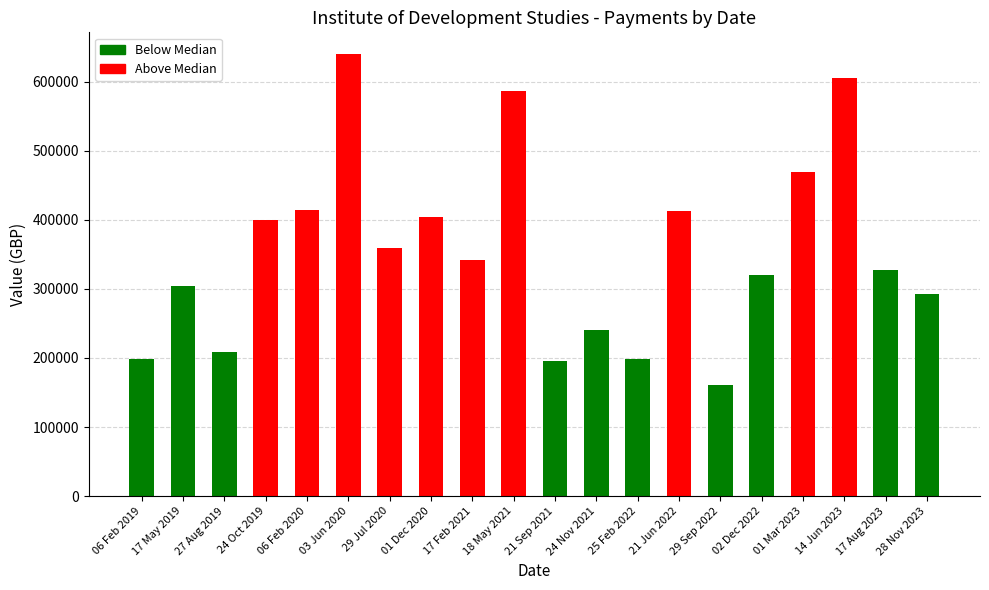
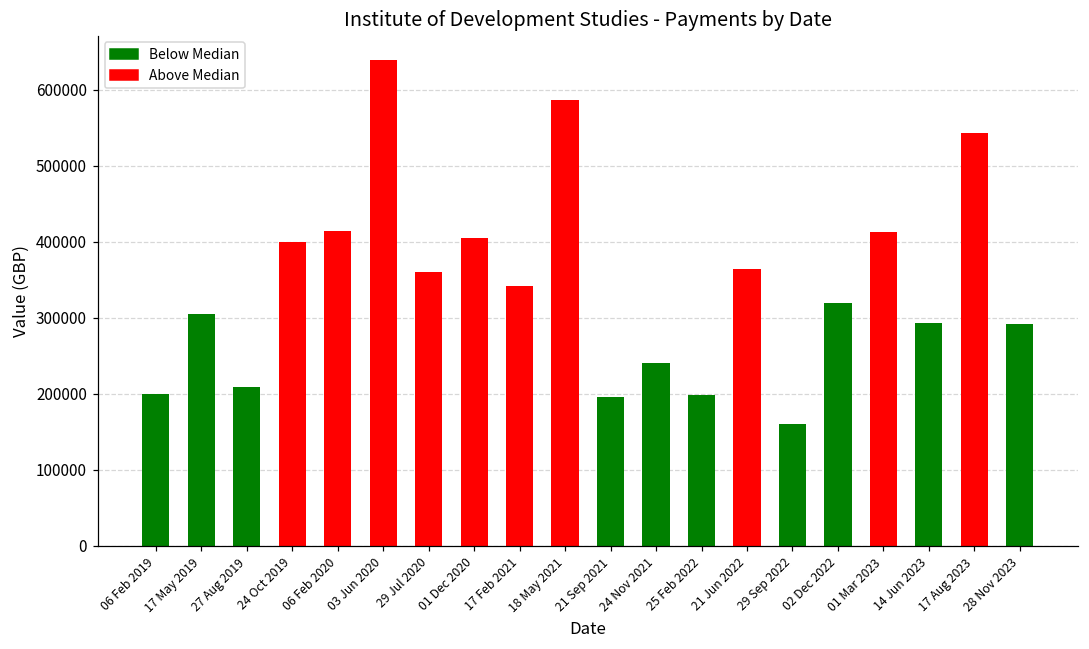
  {
    "06 Feb 2019": 200000,
    "17 May 2019": 300000,
    "27 Aug 2019": 210000,
    "24 Oct 2019": 400000,
    "06 Feb 2020": 410000,
    "03 Jun 2020": 640000,
    "29 Jul 2020": 360000,
    "01 Dec 2020": 400000,
    "17 Feb 2021": 340000,
    "18 May 2021": 590000,
    "21 Sep 2021": 200000,
    "24 Nov 2021": 240000,
    "25 Feb 2022": 200000,
-   "21 Jun 2022": 410000,
+   "21 Jun 2022": 360000,
    "29 Sep 2022": 160000,
    "02 Dec 2022": 320000,
-   "01 Mar 2023": 470000,
-   "14 Jun 2023": 610000,
-   "17 Aug 2023": 330000,
+   "01 Mar 2023": 410000,
+   "14 Jun 2023": 290000,
+   "17 Aug 2023": 540000,
    "28 Nov 2023": 290000
  }
